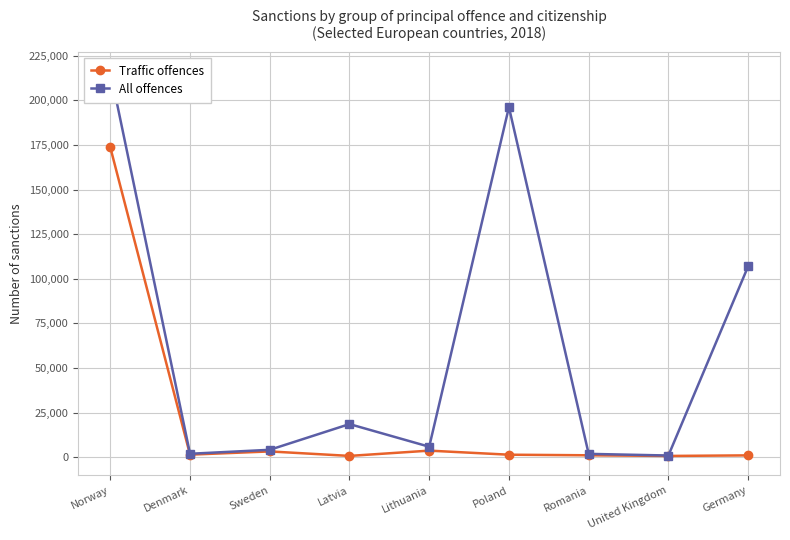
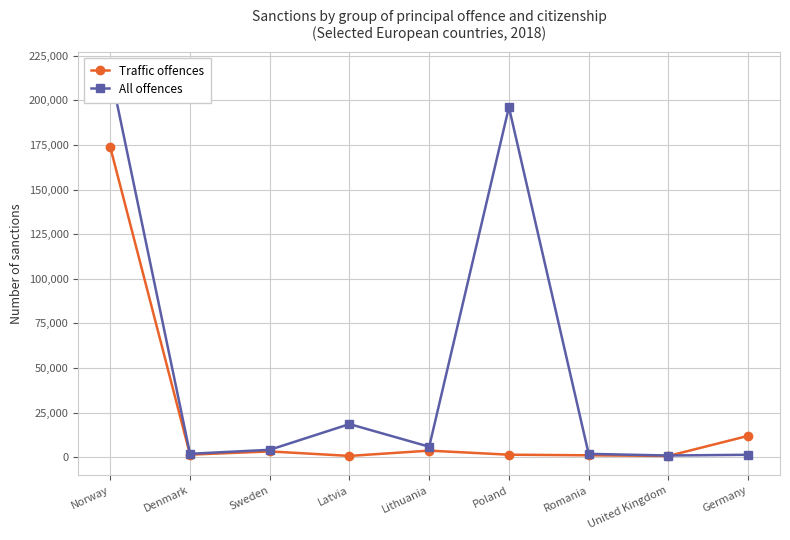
  {
    "Traffic offences": {
      "Norway": "174,000",
      "Latvia": "1,000",
      "Lithuania": "4,000",
      "Poland": "1,000",
-     "Germany": "1,000"
+     "Germany": "12,000"
    },
    "All offences": {
      "Latvia": "19,000",
      "Lithuania": "6,000",
      "Poland": "196,000",
-     "Germany": "107,000"
+     "Germany": "1,000"
    }
  }
